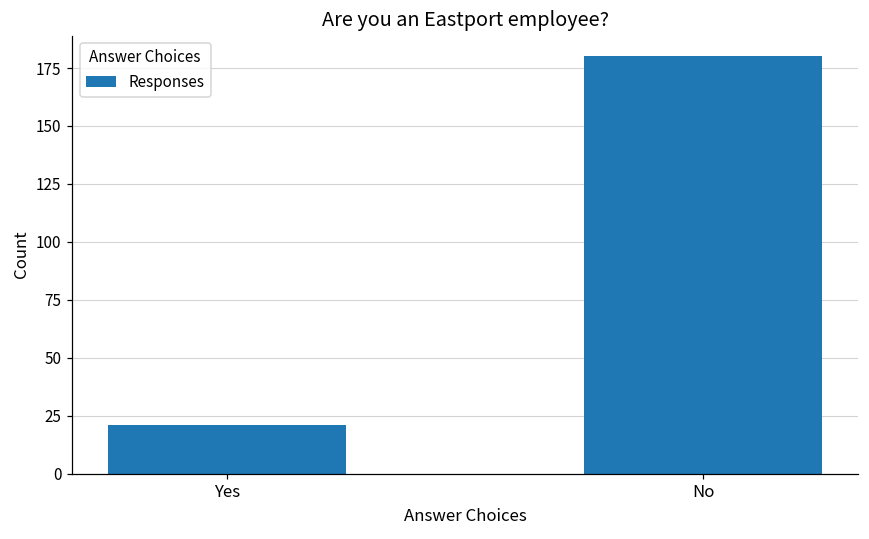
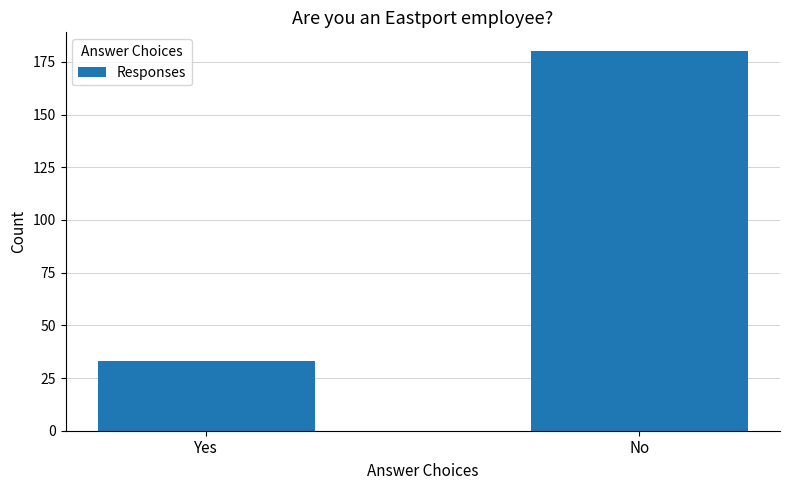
  {
-   "Yes": 21,
+   "Yes": 33,
    "No": 180
  }
